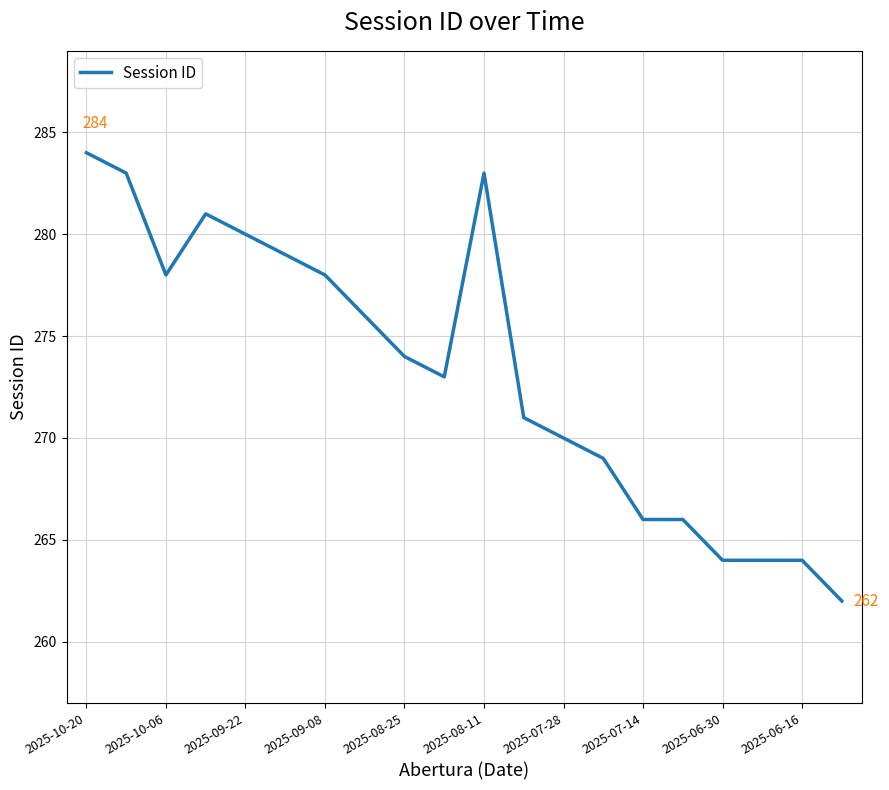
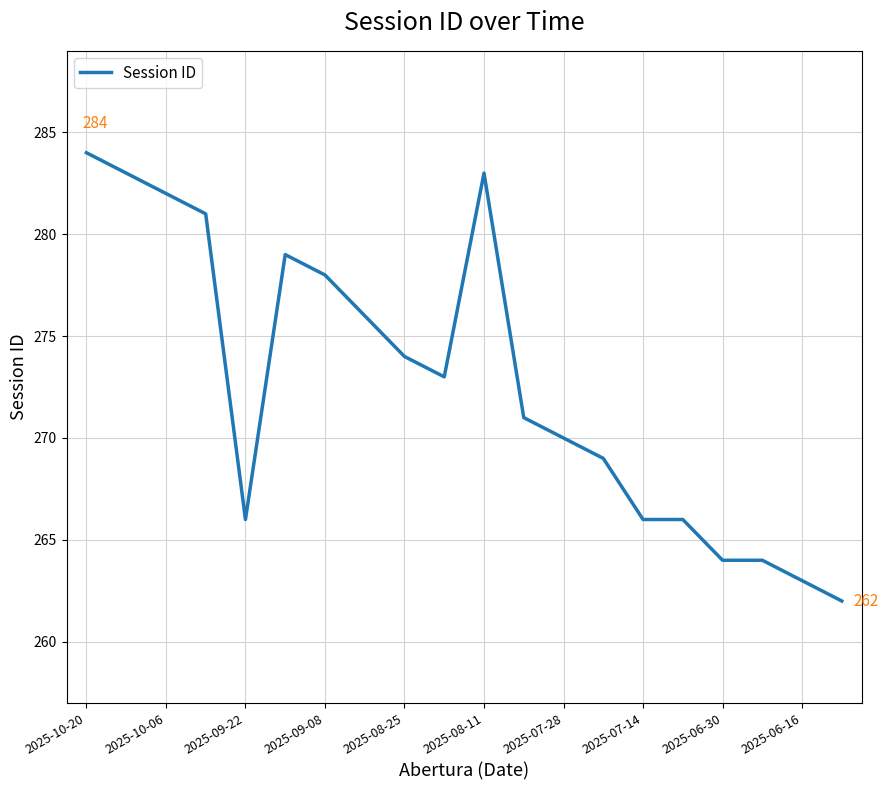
  {
-   "2025-10-06": 278,
-   "2025-09-22": 280,
+   "2025-10-06": 282,
+   "2025-09-22": 266,
    "2025-09-08": 278,
    "2025-08-25": 274,
    "2025-08-11": 283,
    "2025-07-28": 270,
    "2025-07-14": 266,
    "2025-06-30": 264,
-   "2025-06-16": 264
+   "2025-06-16": 263
  }
